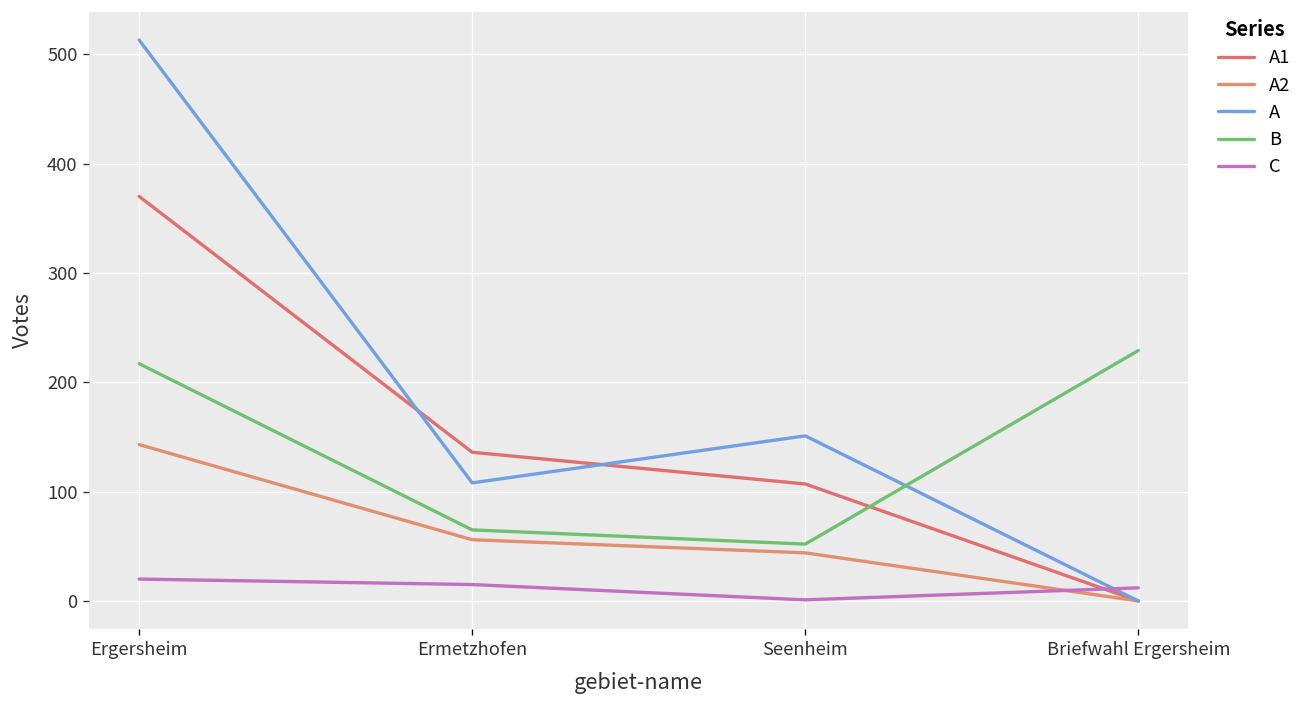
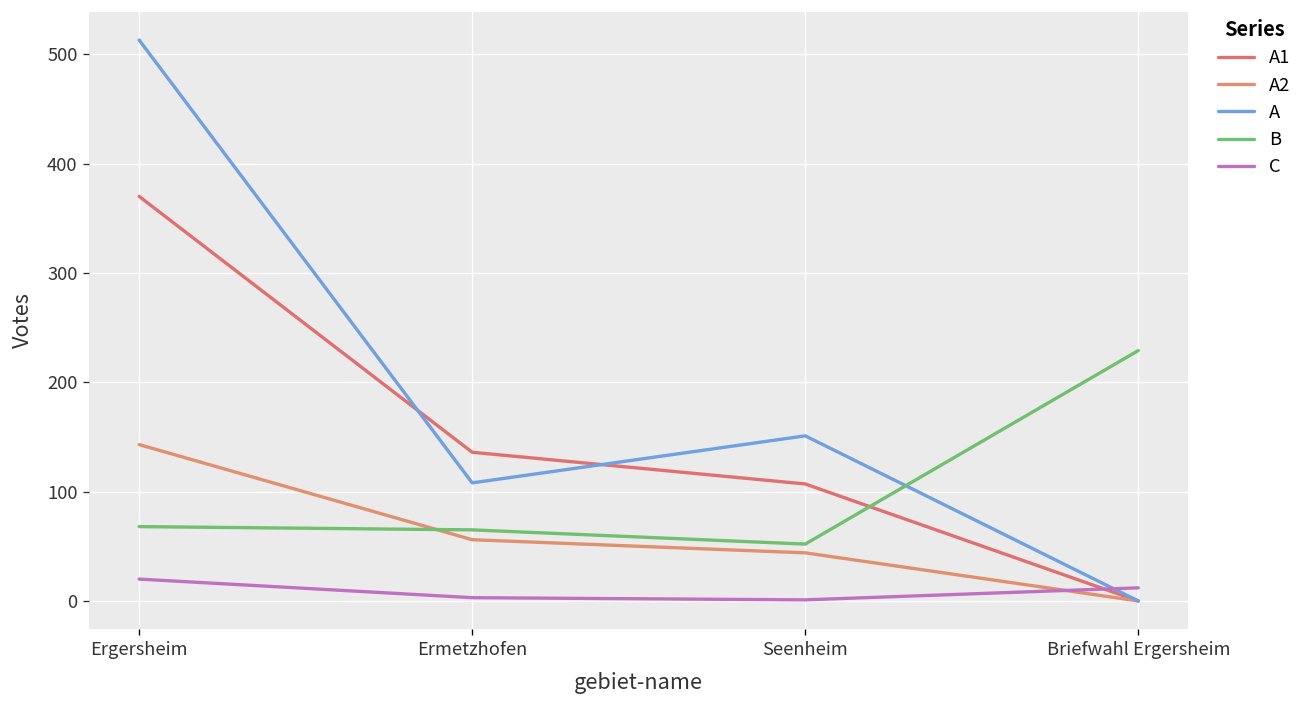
  {
    "A": {
      "Ergersheim": 510,
      "Ermetzhofen": 110,
      "Seenheim": 150
    },
    "B": {
-     "Ergersheim": 220,
+     "Ergersheim": 70,
      "Ermetzhofen": 70,
      "Seenheim": 50,
      "Briefwahl Ergersheim": 230
    },
    "C": {
      "Ergersheim": 20,
-     "Ermetzhofen": 20,
+     "Ermetzhofen": 0,
      "Seenheim": 0,
      "Briefwahl Ergersheim": 10
    }
  }
